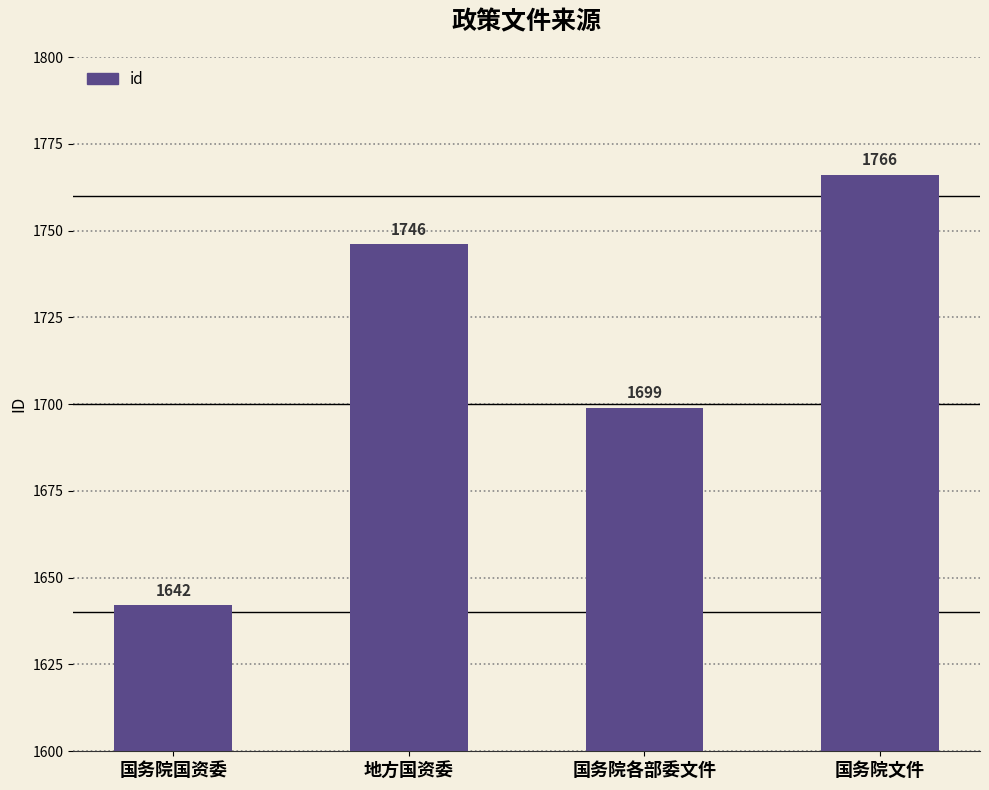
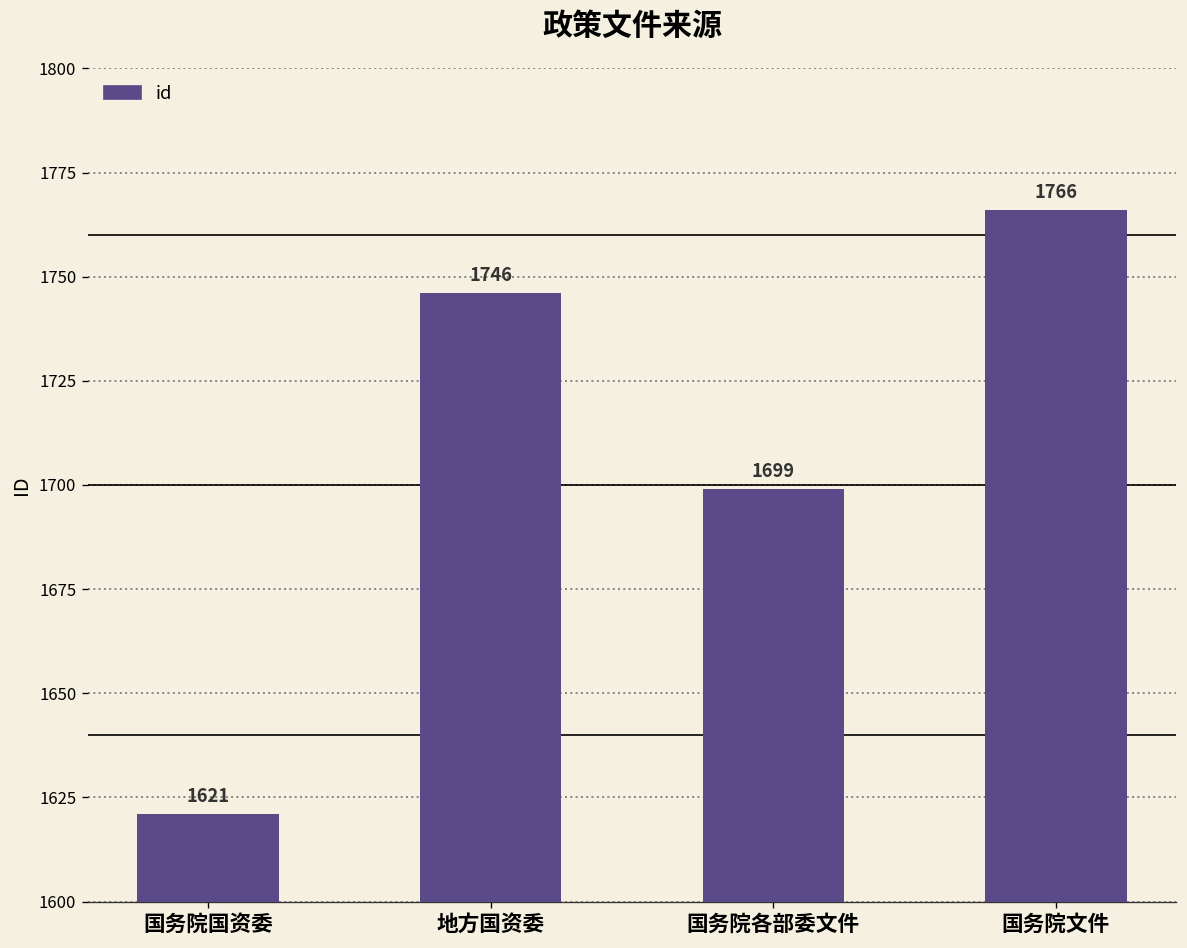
  {
-   "国务院国资委": 1642,
+   "国务院国资委": 1621,
    "地方国资委": 1746,
    "国务院各部委文件": 1699,
    "国务院文件": 1766
  }
